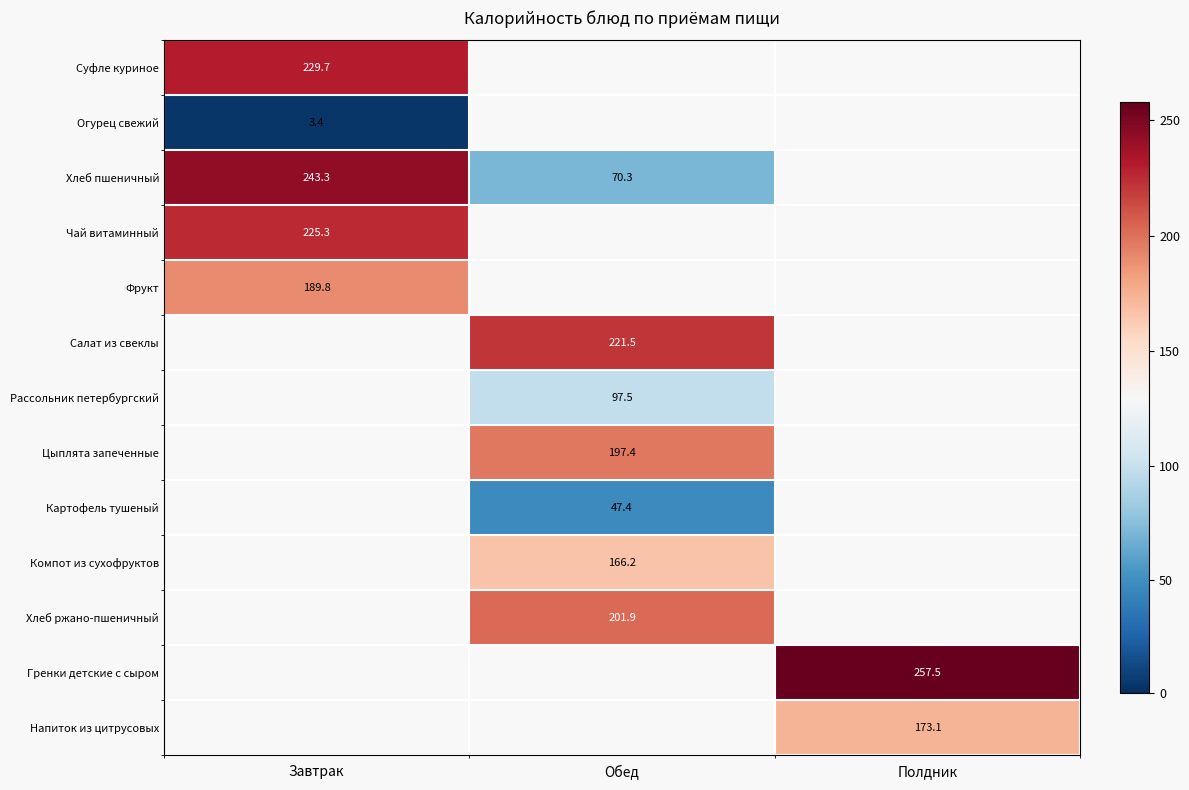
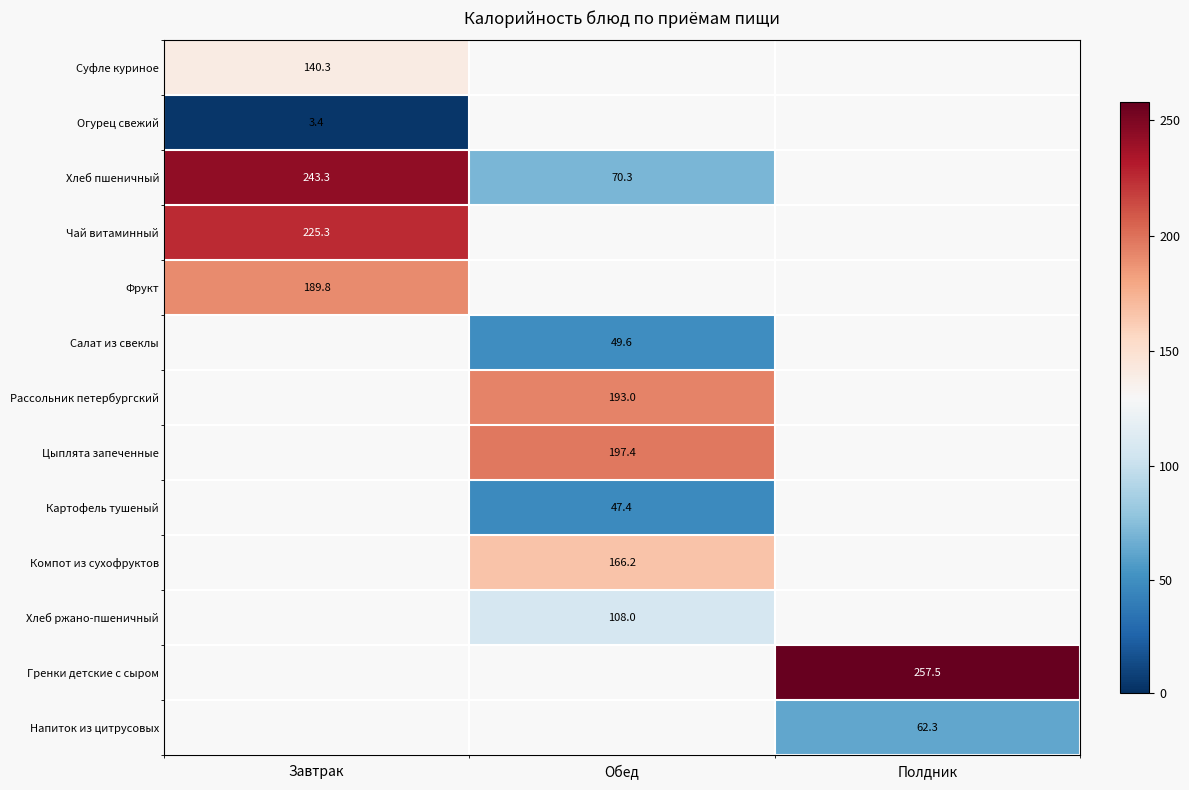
  {
    "Суфле куриное": {
-     "Завтрак": 229.7
+     "Завтрак": 140.3
    },
    "Огурец свежий": {
      "Завтрак": 3.4
    },
    "Хлеб пшеничный": {
      "Завтрак": 243.3,
      "Обед": 70.3
    },
    "Чай витаминный": {
      "Завтрак": 225.3
    },
    "Фрукт": {
      "Завтрак": 189.8
    },
    "Салат из свеклы": {
-     "Обед": 221.5
+     "Обед": 49.6
    },
    "Рассольник петербургский": {
-     "Обед": 97.5
+     "Обед": 193.0
    },
    "Цыплята запеченные": {
      "Обед": 197.4
    },
    "Картофель тушеный": {
      "Обед": 47.4
    },
    "Компот из сухофруктов": {
      "Обед": 166.2
    },
    "Хлеб ржано-пшеничный": {
-     "Обед": 201.9
+     "Обед": 108.0
    },
    "Гренки детские с сыром": {
      "Полдник": 257.5
    },
    "Напиток из цитрусовых": {
-     "Полдник": 173.1
+     "Полдник": 62.3
    }
  }
